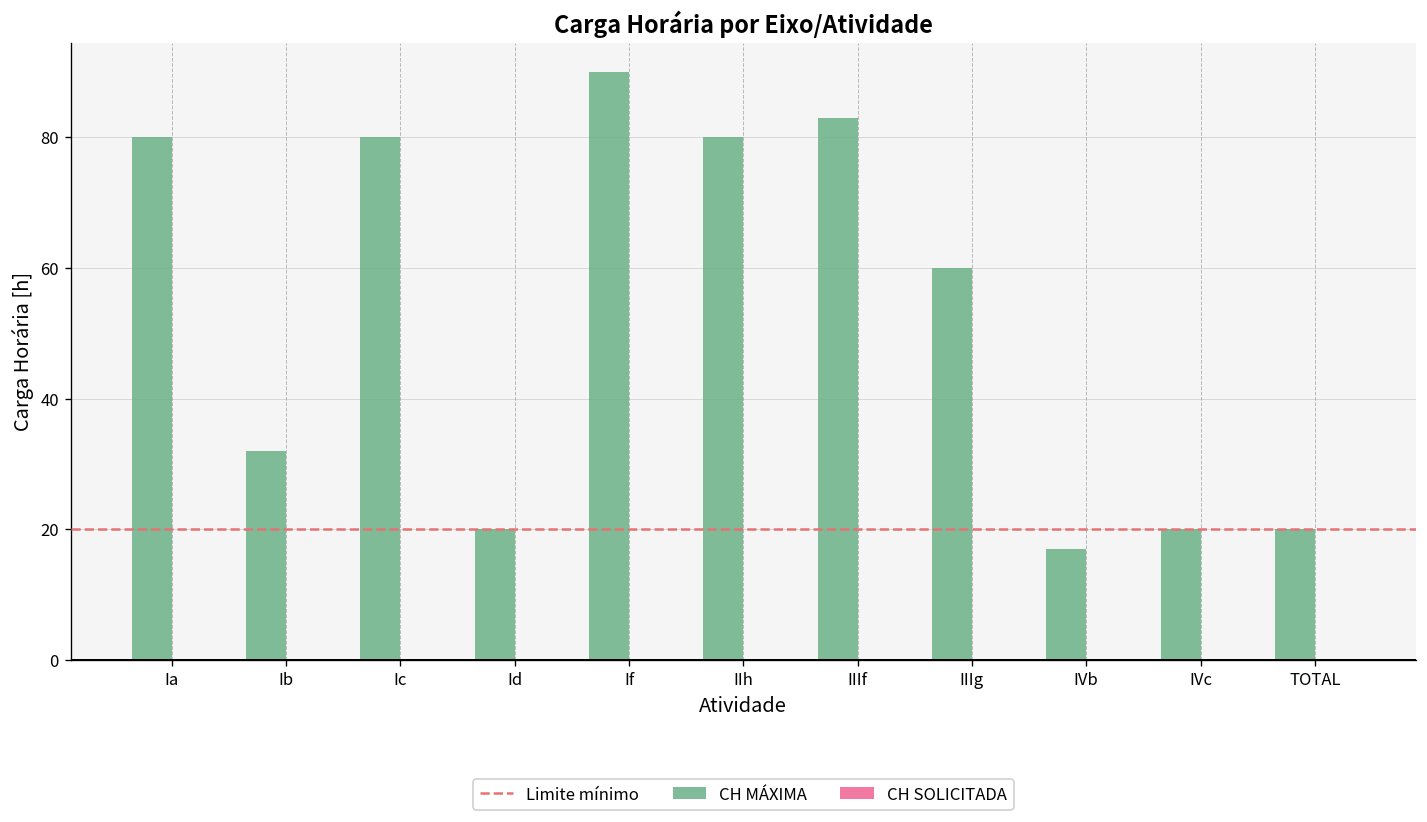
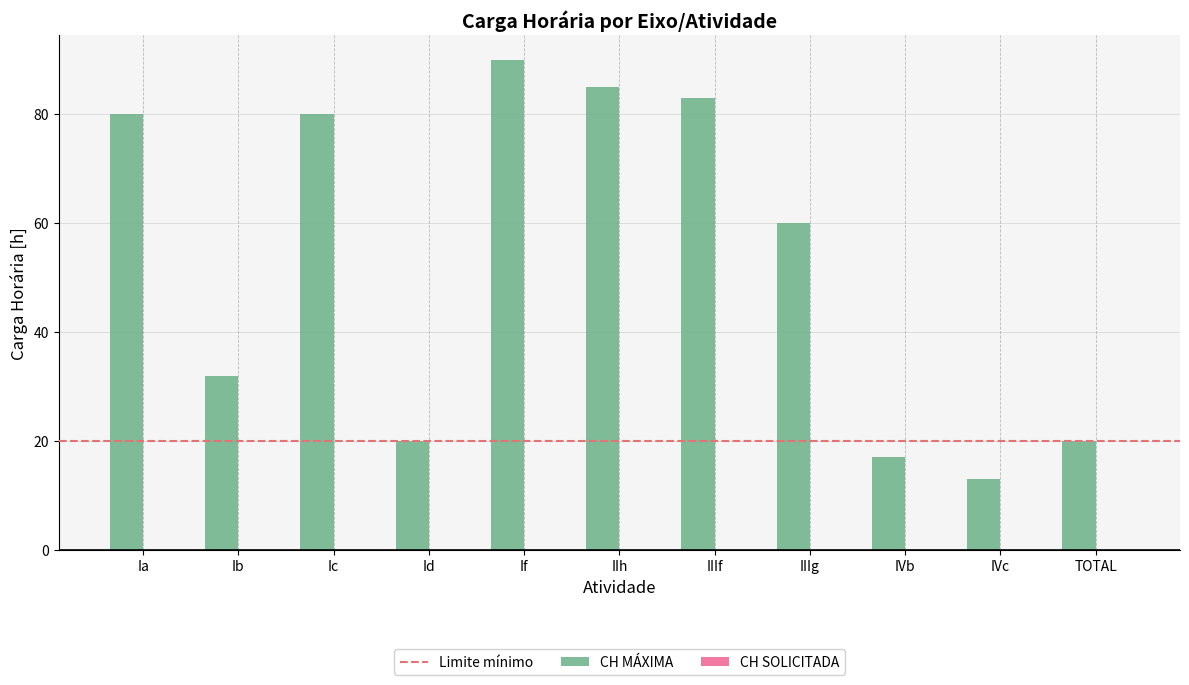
  {
    "CH MÁXIMA": {
      "Ia": 80,
      "Ib": 32,
      "Ic": 80,
      "Id": 20,
      "If": 90,
-     "IIh": 80,
+     "IIh": 85,
      "IIIf": 83,
      "IIIg": 60,
      "IVb": 17,
-     "IVc": 20,
+     "IVc": 13,
      "TOTAL": 20
    },
    "CH SOLICITADA": {
      "Ia": 0,
      "Ib": 0,
      "Ic": 0,
      "Id": 0,
      "If": 0,
      "IIh": 0,
      "IIIf": 0,
      "IIIg": 0,
      "IVb": 0,
      "IVc": 0,
      "TOTAL": 0
    }
  }
